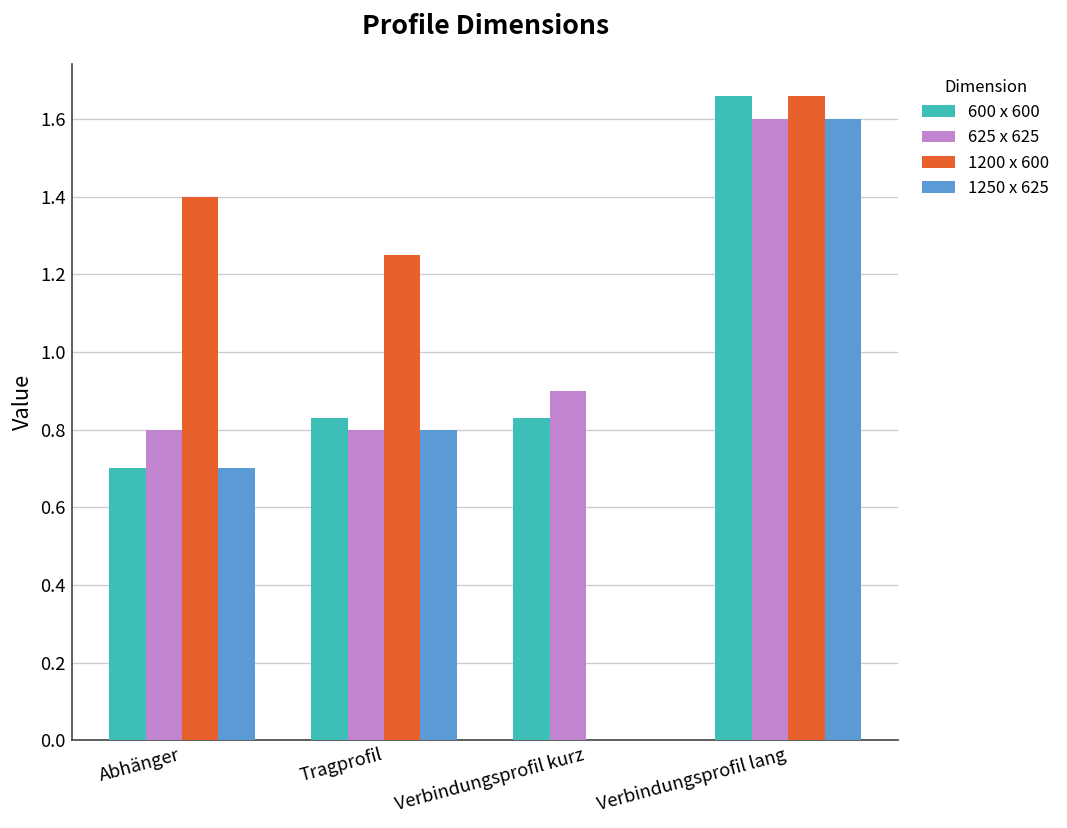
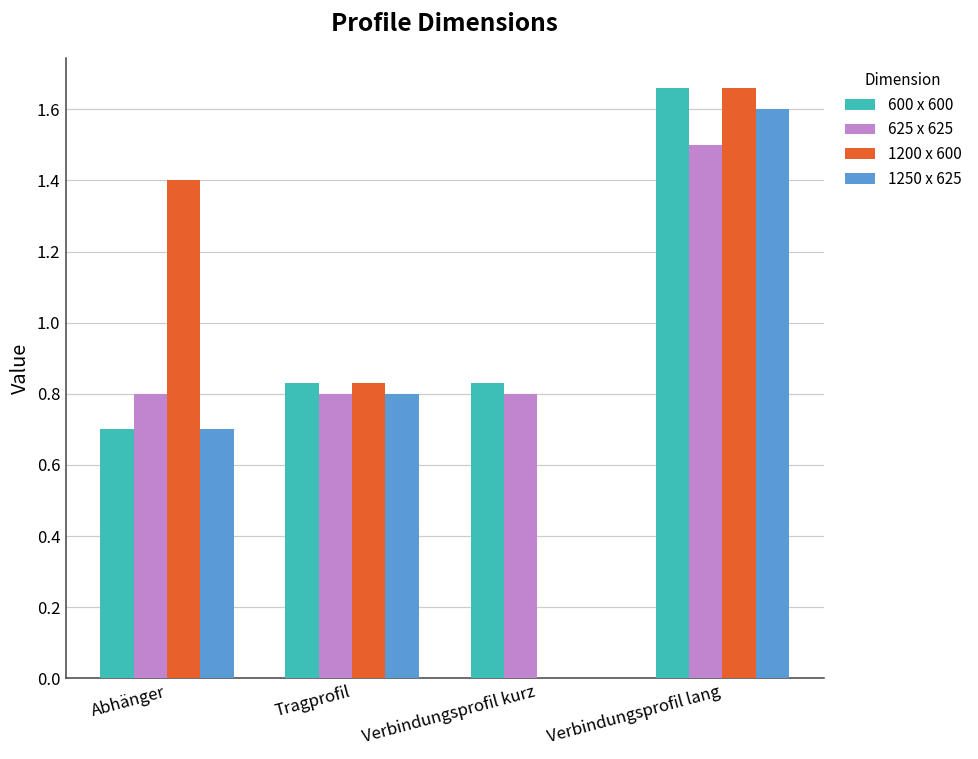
  {
    "625 x 625": {
      "Abhänger": 0.8,
      "Tragprofil": 0.8,
-     "Verbindungsprofil kurz": 0.9,
-     "Verbindungsprofil lang": 1.6
+     "Verbindungsprofil kurz": 0.8,
+     "Verbindungsprofil lang": 1.5
    },
    "1200 x 600": {
      "Abhänger": 1.40,
-     "Tragprofil": 1.25,
+     "Tragprofil": 0.83,
      "Verbindungsprofil kurz": 0.00,
      "Verbindungsprofil lang": 1.66
    }
  }
